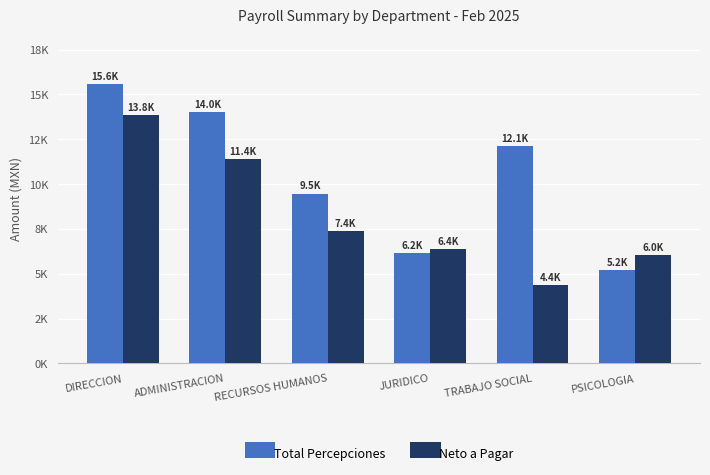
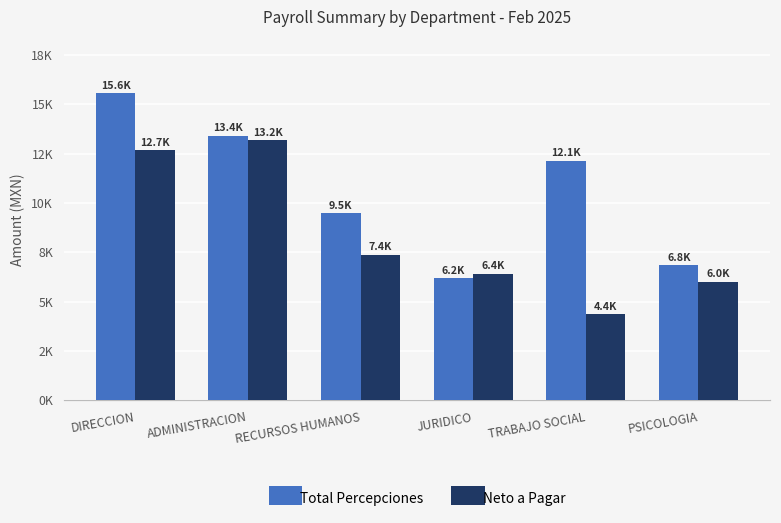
  {
    "Total Percepciones": {
      "DIRECCION": "15.6K",
-     "ADMINISTRACION": "14.0K",
+     "ADMINISTRACION": "13.4K",
      "RECURSOS HUMANOS": "9.5K",
      "JURIDICO": "6.2K",
      "TRABAJO SOCIAL": "12.1K",
-     "PSICOLOGIA": "5.2K"
+     "PSICOLOGIA": "6.8K"
    },
    "Neto a Pagar": {
-     "DIRECCION": "13.8K",
-     "ADMINISTRACION": "11.4K",
+     "DIRECCION": "12.7K",
+     "ADMINISTRACION": "13.2K",
      "RECURSOS HUMANOS": "7.4K",
      "JURIDICO": "6.4K",
      "TRABAJO SOCIAL": "4.4K",
      "PSICOLOGIA": "6.0K"
    }
  }
